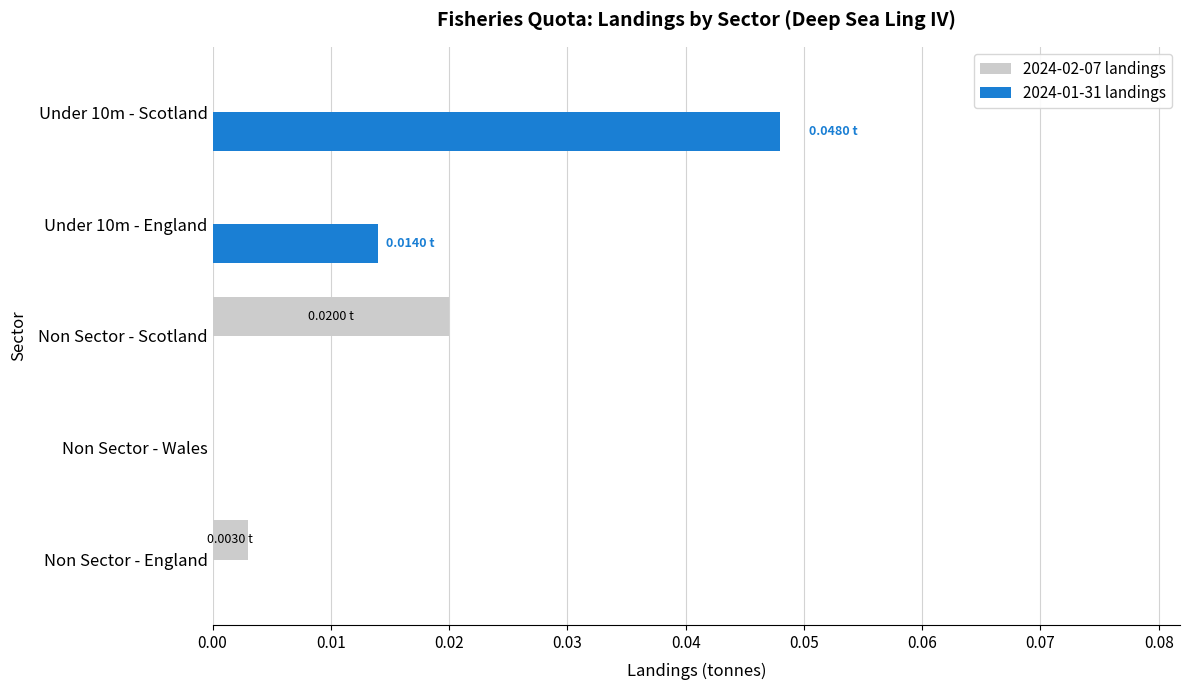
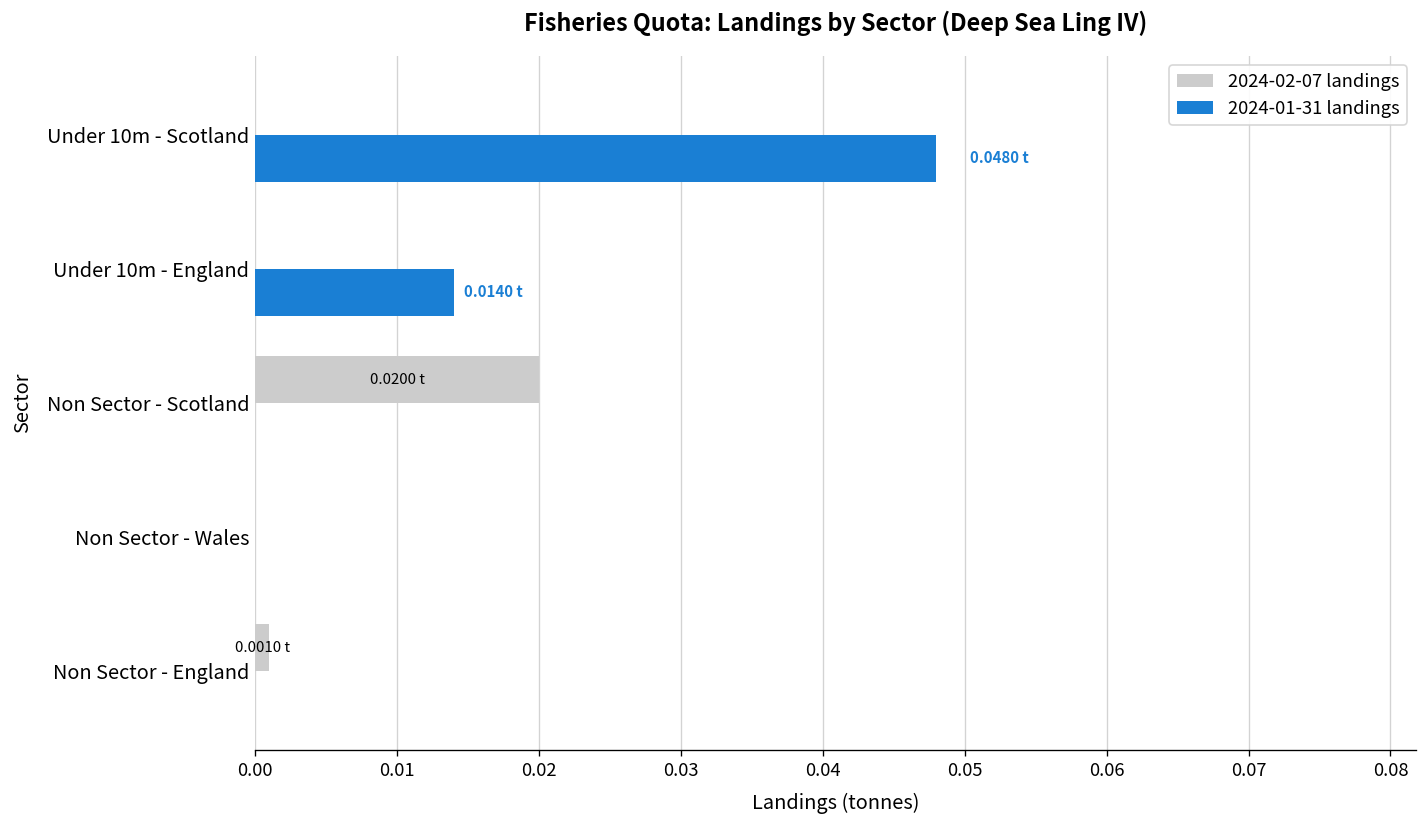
  {
    "2024-02-07 landings": {
      "Non Sector - Scotland": 0.0200,
-     "Non Sector - England": 0.0030
+     "Non Sector - England": 0.0010
    },
    "2024-01-31 landings": {
      "Under 10m - England": 0.0140
    }
  }
